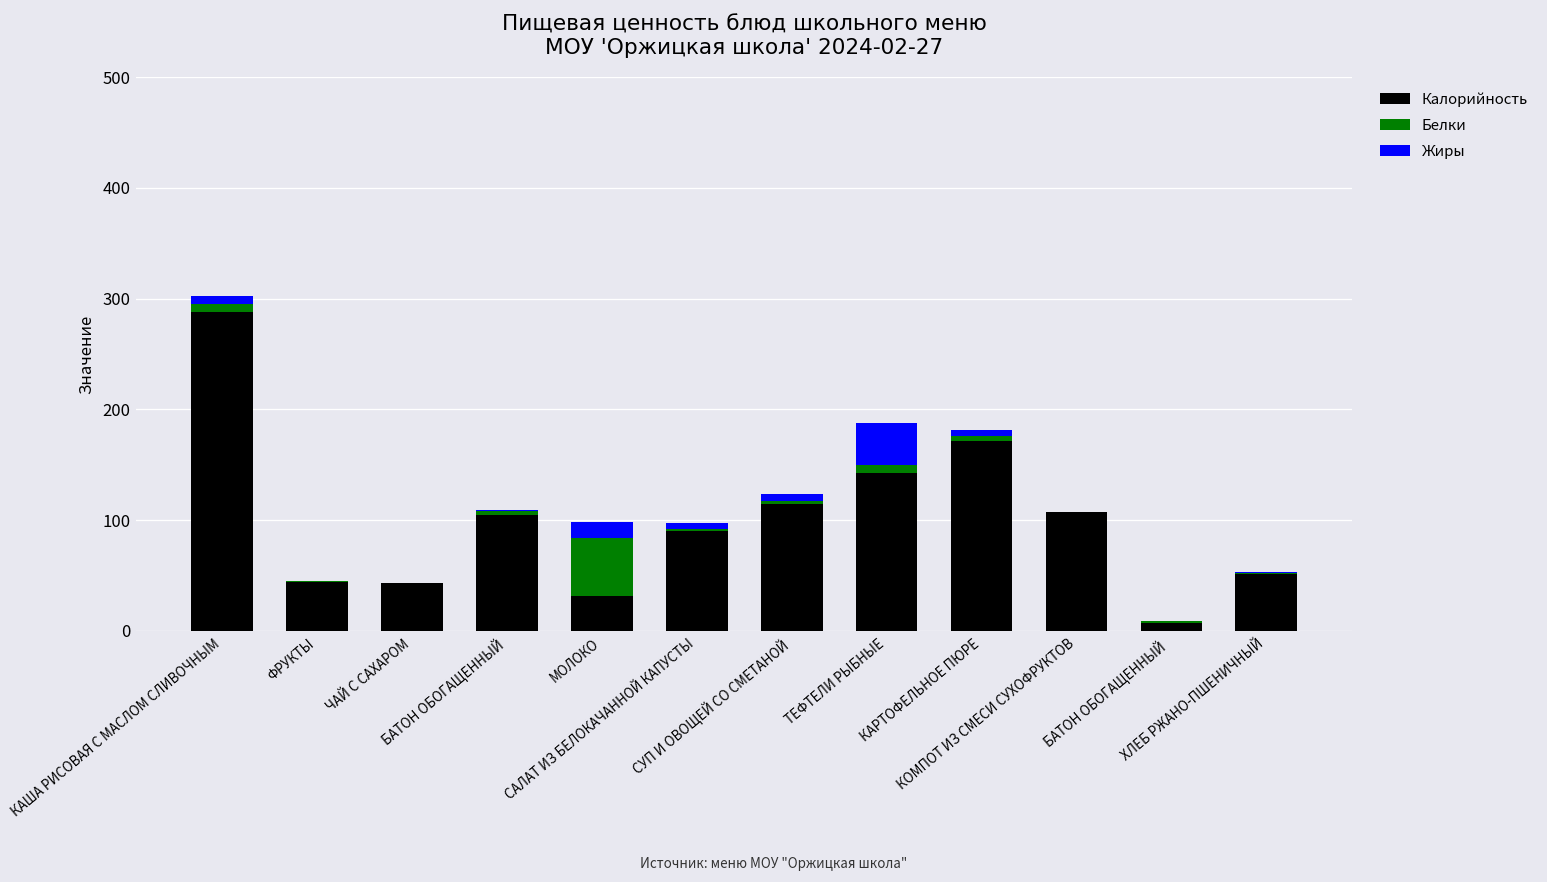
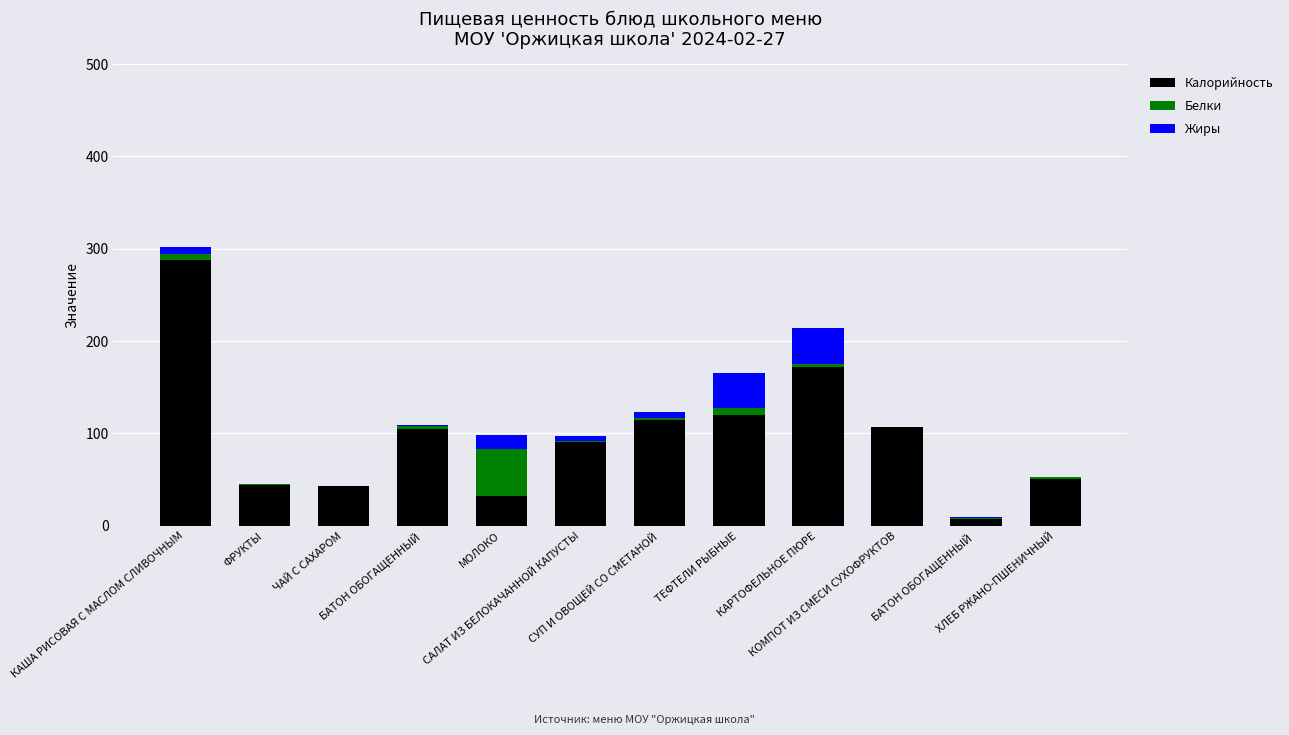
  {
    "Калорийность": {
      "КАША РИСОВАЯ С МАСЛОМ СЛИВОЧНЫМ": 290,
      "ФРУКТЫ": 40,
      "ЧАЙ С САХАРОМ": 40,
      "МОЛОКО": 30,
      "САЛАТ ИЗ БЕЛОКАЧАННОЙ КАПУСТЫ": 90,
      "СУП И ОВОЩЕЙ СО СМЕТАНОЙ": 110,
-     "ТЕФТЕЛИ РЫБНЫЕ": 140,
+     "ТЕФТЕЛИ РЫБНЫЕ": 120,
      "КАРТОФЕЛЬНОЕ ПЮРЕ": 170,
      "КОМПОТ ИЗ СМЕСИ СУХОФРУКТОВ": 110,
      "ХЛЕБ РЖАНО-ПШЕНИЧНЫЙ": 50
    },
    "Белки": {
      "КАША РИСОВАЯ С МАСЛОМ СЛИВОЧНЫМ": 10,
      "МОЛОКО": 50,
      "ТЕФТЕЛИ РЫБНЫЕ": 10,
      "КАРТОФЕЛЬНОЕ ПЮРЕ": 0
    },
    "Жиры": {
      "КАША РИСОВАЯ С МАСЛОМ СЛИВОЧНЫМ": 10,
      "ЧАЙ С САХАРОМ": 0,
      "МОЛОКО": 10,
      "САЛАТ ИЗ БЕЛОКАЧАННОЙ КАПУСТЫ": 10,
      "СУП И ОВОЩЕЙ СО СМЕТАНОЙ": 10,
      "ТЕФТЕЛИ РЫБНЫЕ": 40,
-     "КАРТОФЕЛЬНОЕ ПЮРЕ": 10,
+     "КАРТОФЕЛЬНОЕ ПЮРЕ": 40,
      "КОМПОТ ИЗ СМЕСИ СУХОФРУКТОВ": 0
    }
  }
